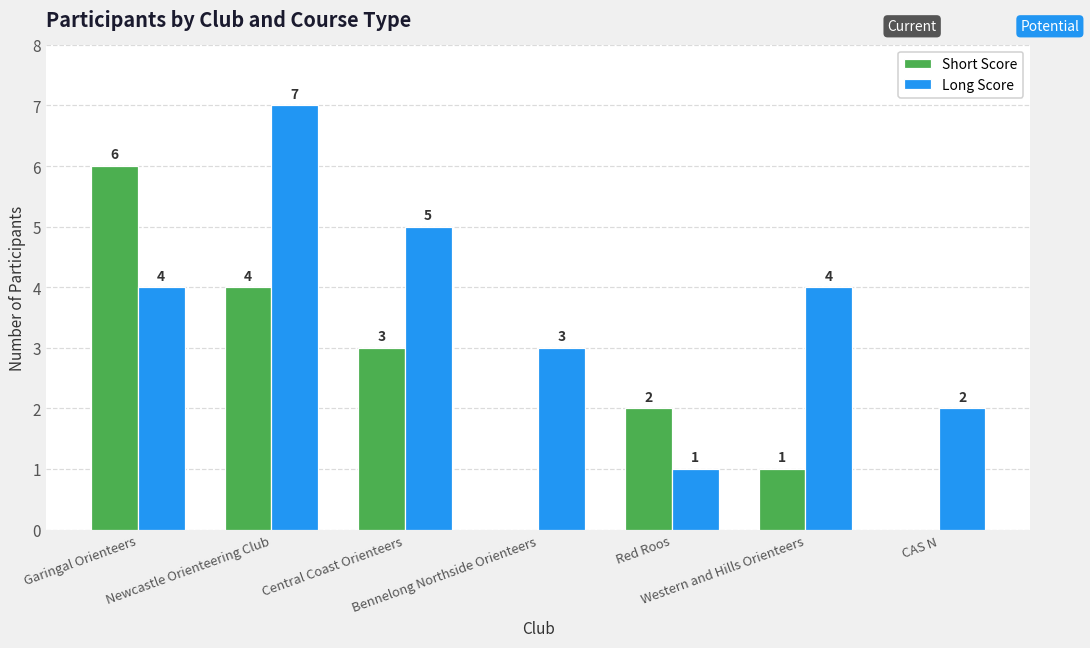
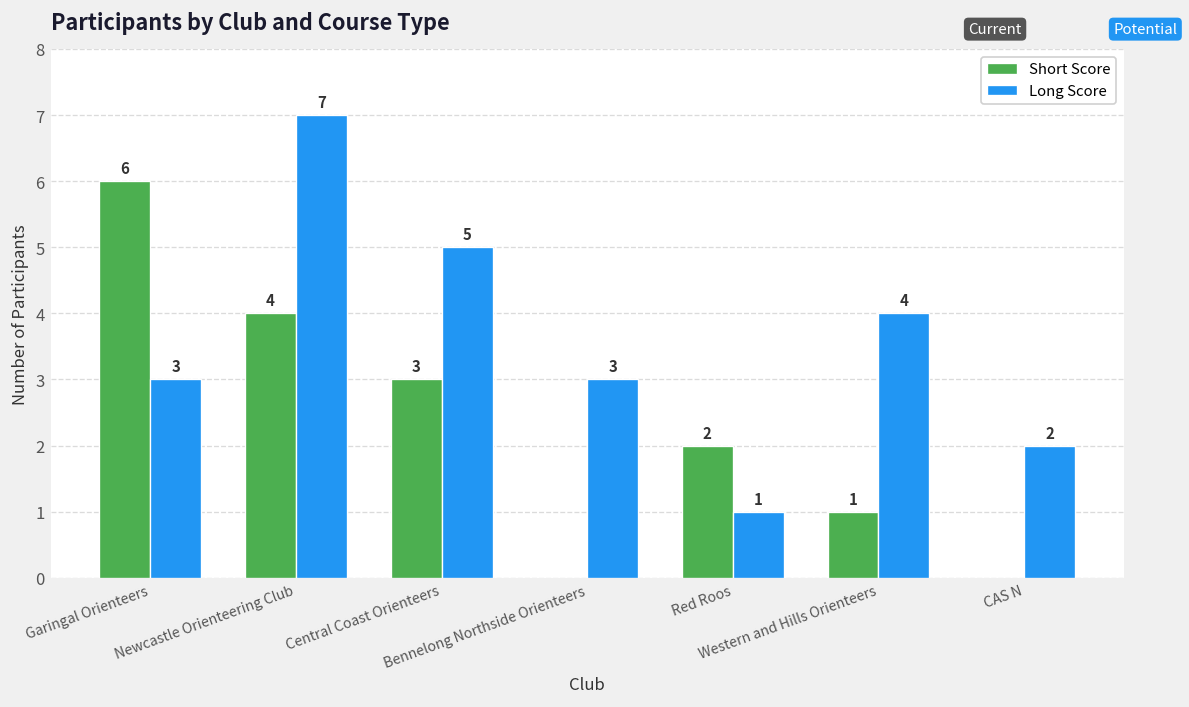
  {
    "Short Score": {
      "Garingal Orienteers": 6,
      "Newcastle Orienteering Club": 4,
      "Central Coast Orienteers": 3,
      "Red Roos": 2,
      "Western and Hills Orienteers": 1
    },
    "Long Score": {
-     "Garingal Orienteers": 4,
+     "Garingal Orienteers": 3,
      "Newcastle Orienteering Club": 7,
      "Central Coast Orienteers": 5,
      "Bennelong Northside Orienteers": 3,
      "Red Roos": 1,
      "Western and Hills Orienteers": 4,
      "CAS N": 2
    }
  }
